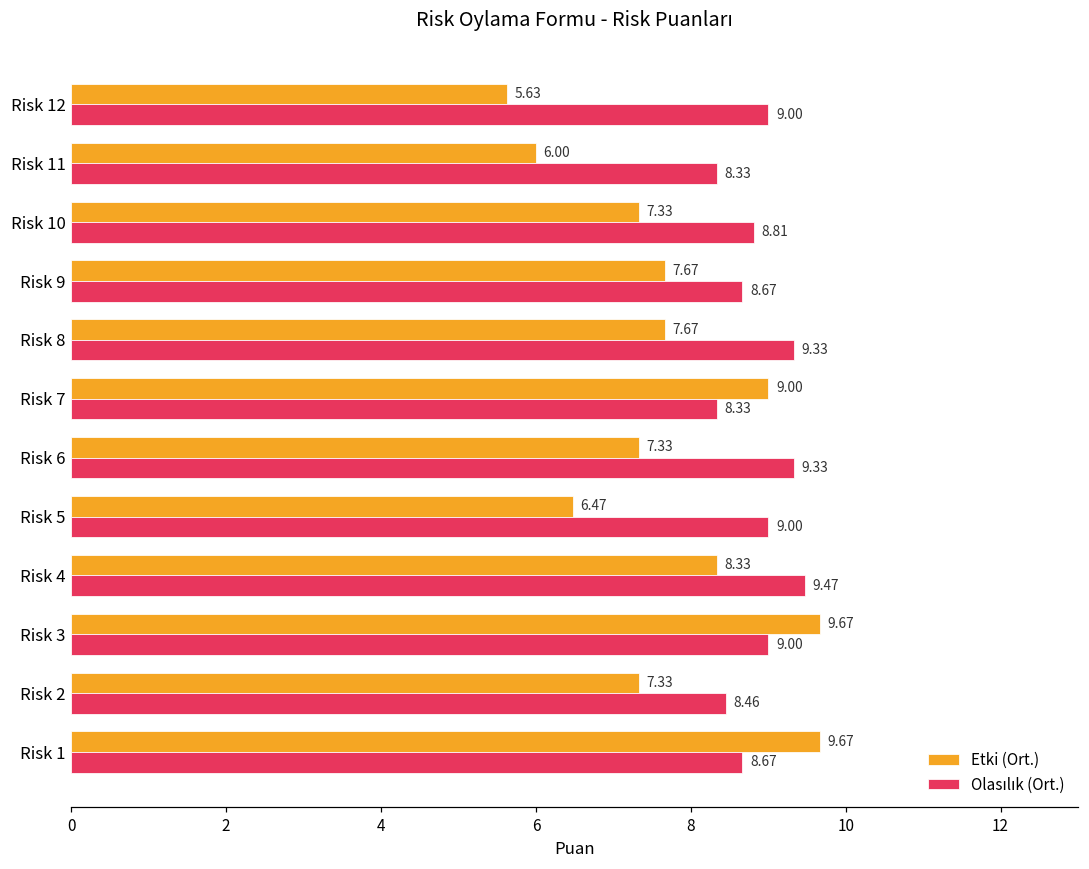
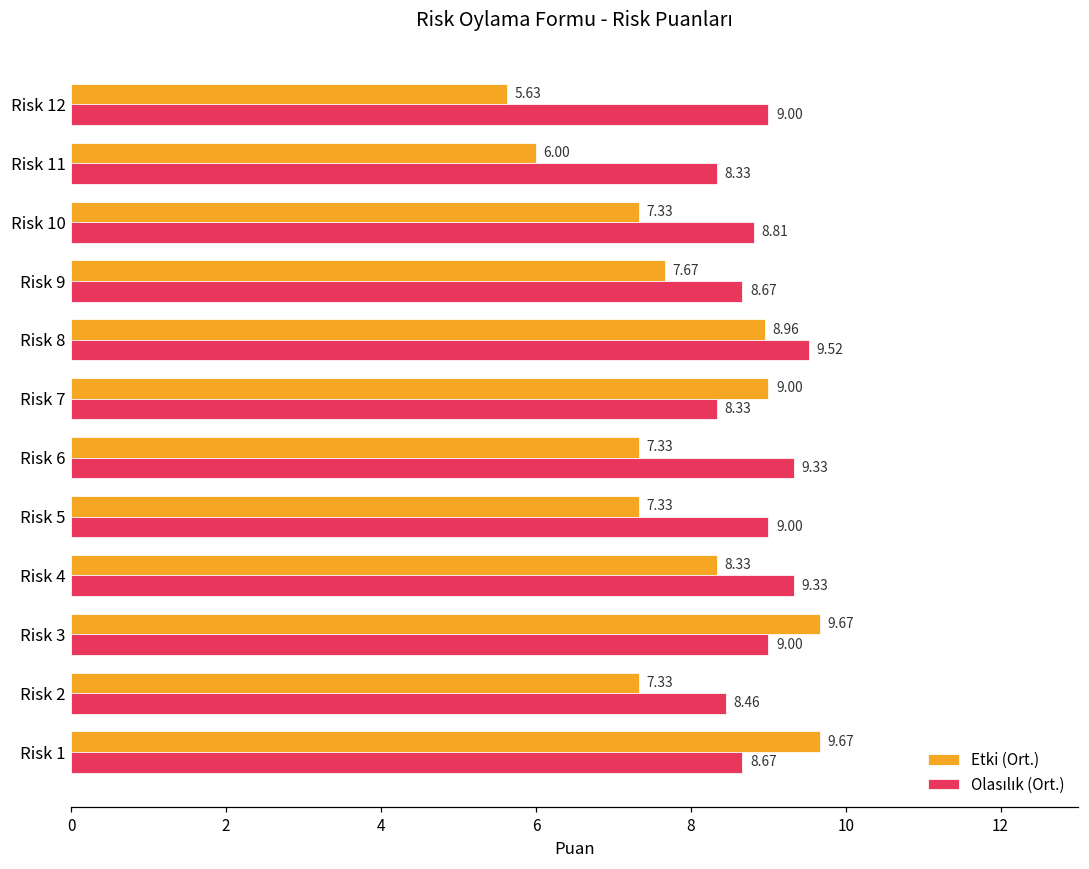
  {
    "Etki (Ort.)": {
      "Risk 12": 5.63,
      "Risk 11": 6.00,
      "Risk 10": 7.33,
      "Risk 9": 7.67,
-     "Risk 8": 7.67,
+     "Risk 8": 8.96,
      "Risk 7": 9.00,
      "Risk 6": 7.33,
-     "Risk 5": 6.47,
+     "Risk 5": 7.33,
      "Risk 4": 8.33,
      "Risk 3": 9.67,
      "Risk 2": 7.33,
      "Risk 1": 9.67
    },
    "Olasılık (Ort.)": {
      "Risk 12": 9.00,
      "Risk 11": 8.33,
      "Risk 10": 8.81,
      "Risk 9": 8.67,
-     "Risk 8": 9.33,
+     "Risk 8": 9.52,
      "Risk 7": 8.33,
      "Risk 6": 9.33,
      "Risk 5": 9.00,
-     "Risk 4": 9.47,
+     "Risk 4": 9.33,
      "Risk 3": 9.00,
      "Risk 2": 8.46,
      "Risk 1": 8.67
    }
  }
